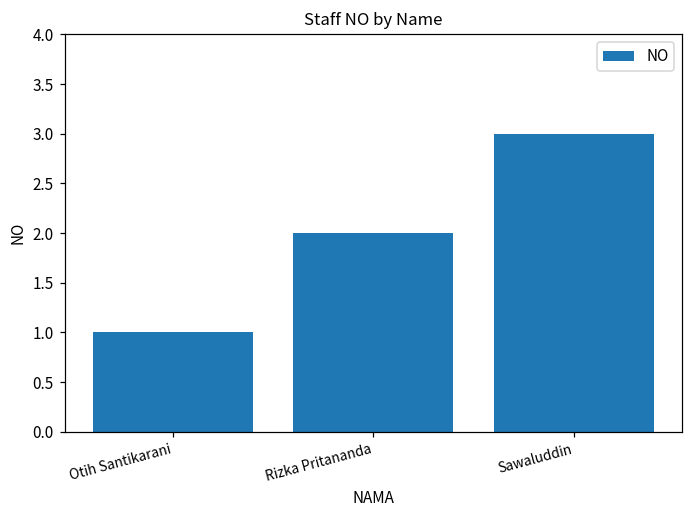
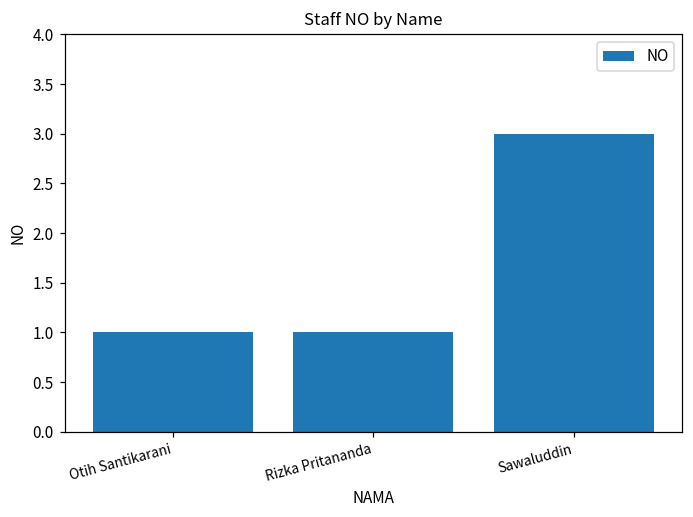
  {
    "Otih Santikarani": 1,
-   "Rizka Pritananda": 2,
+   "Rizka Pritananda": 1,
    "Sawaluddin": 3
  }
